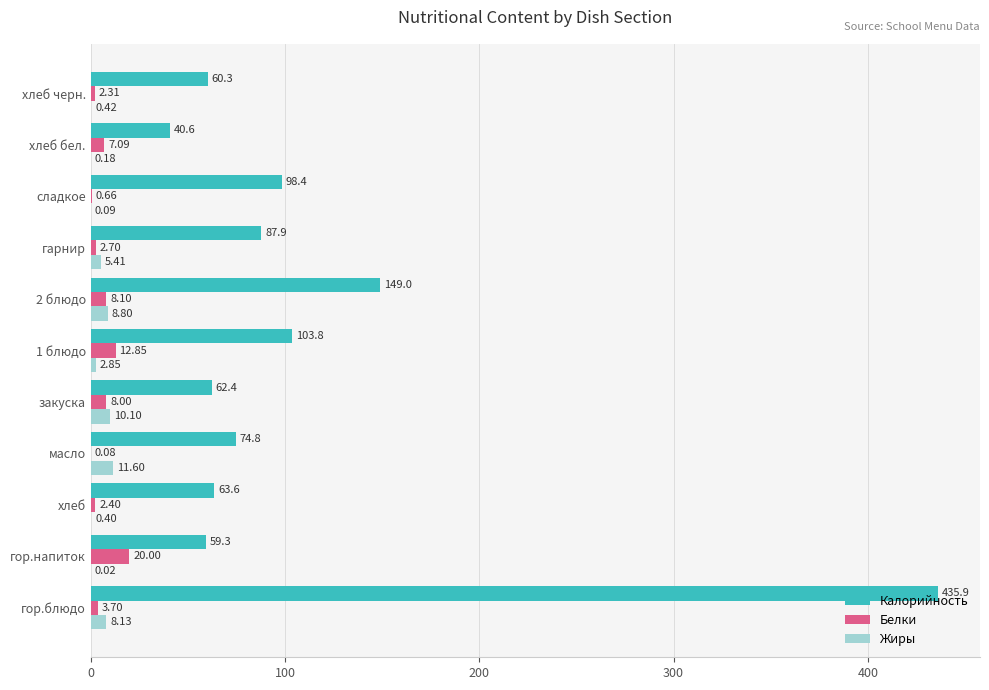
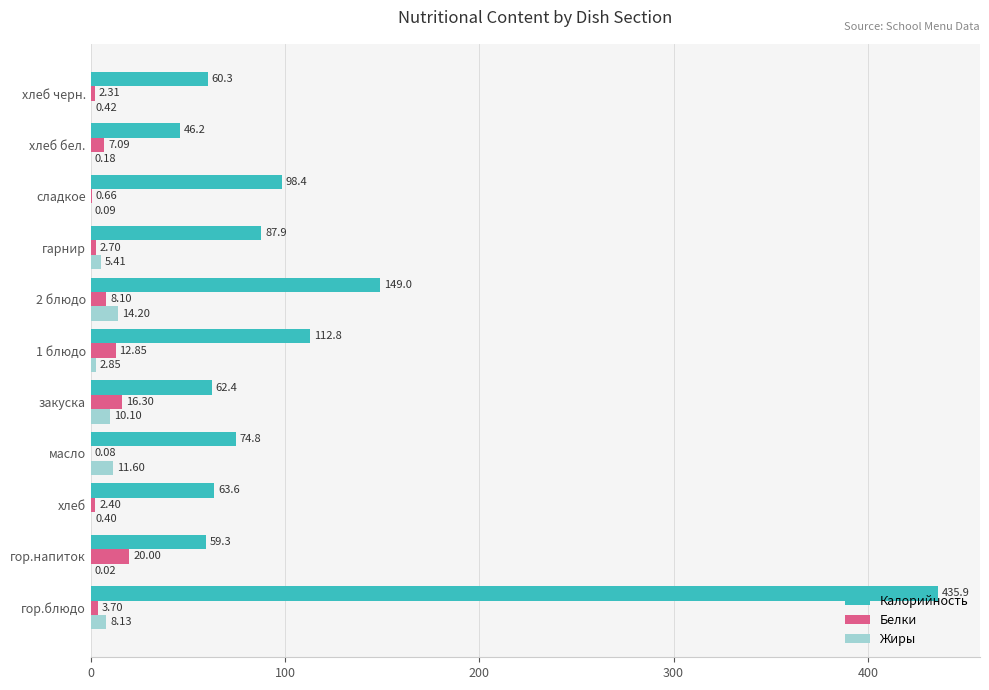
  {
    "Калорийность": {
      "хлеб черн.": 60.3,
-     "хлеб бел.": 40.6,
+     "хлеб бел.": 46.2,
      "сладкое": 98.4,
      "гарнир": 87.9,
      "2 блюдо": 149.0,
-     "1 блюдо": 103.8,
+     "1 блюдо": 112.8,
      "закуска": 62.4,
      "масло": 74.8,
      "хлеб": 63.6,
      "гор.напиток": 59.3,
      "гор.блюдо": 435.9
    },
    "Белки": {
      "хлеб черн.": 2.31,
      "хлеб бел.": 7.09,
      "сладкое": 0.66,
      "гарнир": 2.70,
      "2 блюдо": 8.10,
      "1 блюдо": 12.85,
-     "закуска": 8.00,
+     "закуска": 16.30,
      "масло": 0.08,
      "хлеб": 2.40,
      "гор.напиток": 20.00,
      "гор.блюдо": 3.70
    },
    "Жиры": {
      "хлеб черн.": 0.42,
      "хлеб бел.": 0.18,
      "сладкое": 0.09,
      "гарнир": 5.41,
-     "2 блюдо": 8.80,
+     "2 блюдо": 14.20,
      "1 блюдо": 2.85,
      "закуска": 10.10,
      "масло": 11.60,
      "хлеб": 0.40,
      "гор.напиток": 0.02,
      "гор.блюдо": 8.13
    }
  }
